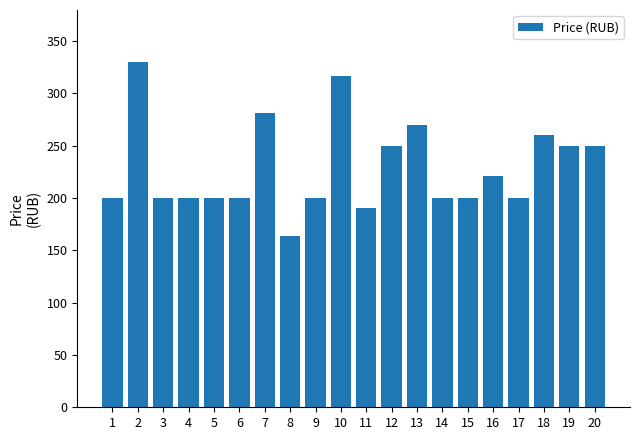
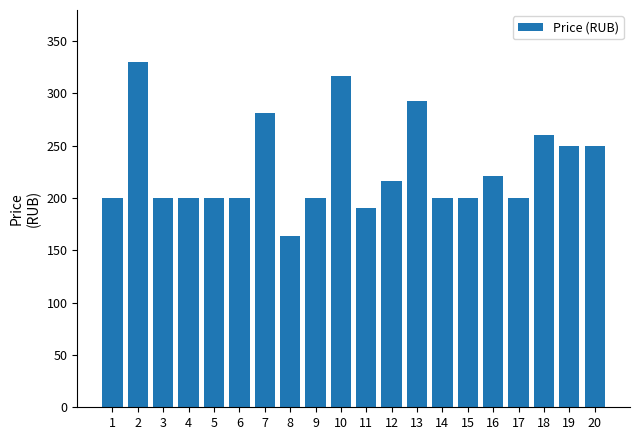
  {
    "1": 200,
    "2": 330,
    "3": 200,
    "4": 200,
    "5": 200,
    "6": 200,
    "7": 281,
    "8": 164,
    "9": 200,
    "10": 316,
    "11": 190,
-   "12": 250,
-   "13": 270,
+   "12": 216,
+   "13": 293,
    "14": 200,
    "15": 200,
    "16": 221,
    "17": 200,
    "18": 260,
    "19": 250,
    "20": 250
  }
